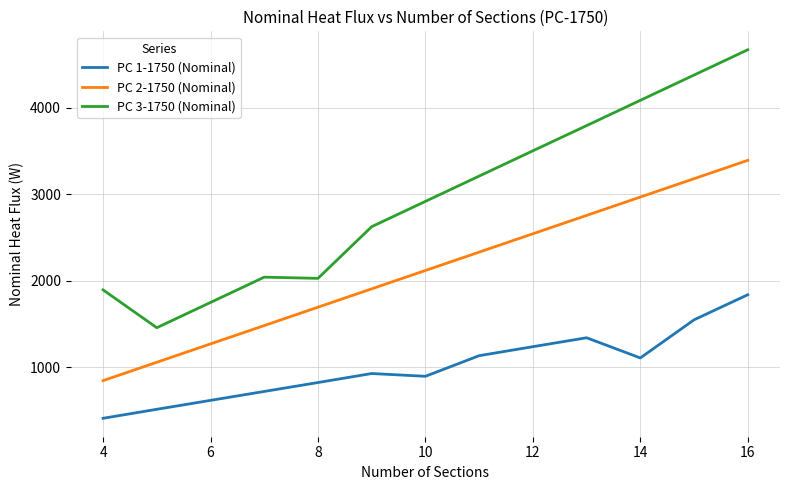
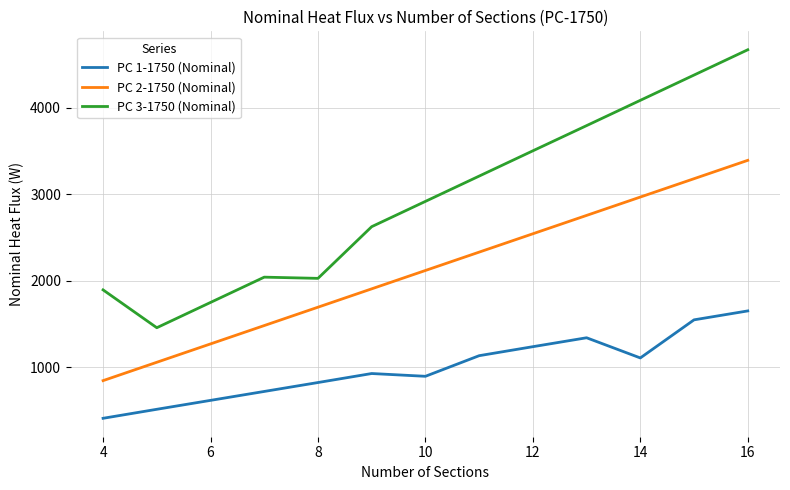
  {
    "РС 1-1750 (Nominal)": {
      "4": 400,
      "6": 600,
      "8": 800,
      "10": 900,
      "12": 1200,
      "14": 1100,
-     "16": 1800
+     "16": 1700
    },
    "РС 2-1750 (Nominal)": {
      "4": 800,
      "6": 1300,
      "8": 1700,
      "10": 2100,
      "12": 2500,
      "14": 3000,
      "16": 3400
    },
    "РС 3-1750 (Nominal)": {
      "4": 1900,
      "6": 1800,
      "8": 2000,
      "10": 2900,
      "12": 3500,
      "14": 4100,
      "16": 4700
    }
  }
